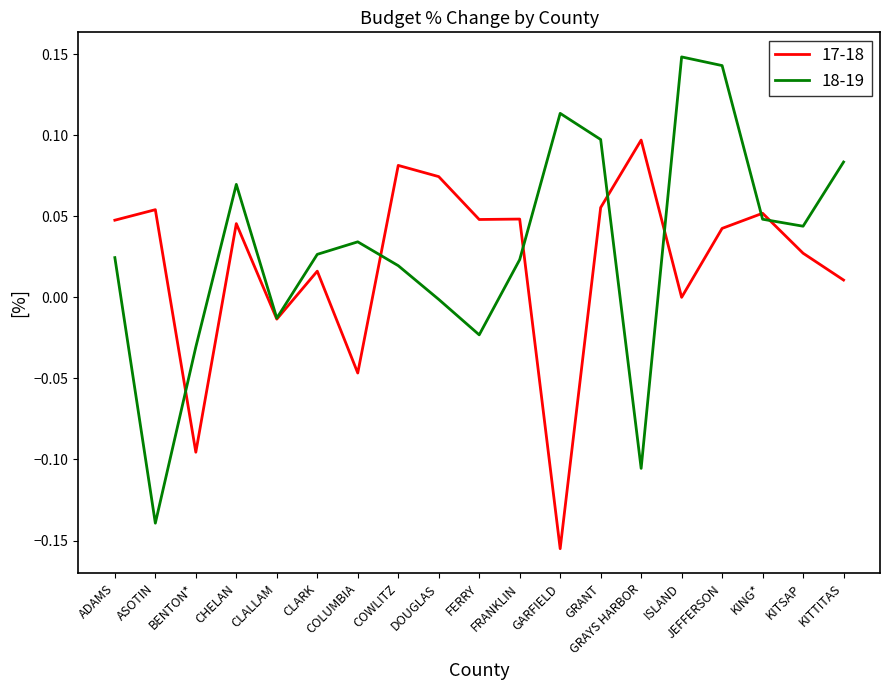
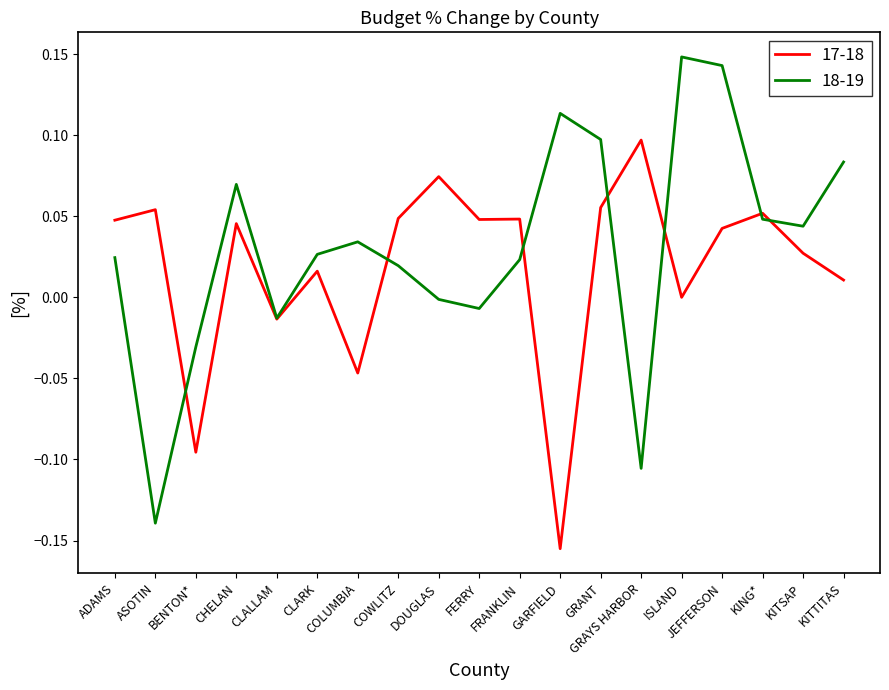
  {
    "17-18": {
      "ADAMS": 0.048,
      "ASOTIN": 0.054,
      "BENTON*": -0.096,
      "CHELAN": 0.045,
      "CLARK": 0.016,
      "COLUMBIA": -0.047,
-     "COWLITZ": 0.081,
+     "COWLITZ": 0.049,
      "DOUGLAS": 0.074,
      "FERRY": 0.048,
      "FRANKLIN": 0.048,
      "GARFIELD": -0.155,
      "GRANT": 0.055,
      "GRAYS HARBOR": 0.097,
      "ISLAND": 0.000,
      "JEFFERSON": 0.042,
      "KING*": 0.052,
      "KITSAP": 0.027,
      "KITTITAS": 0.011
    },
    "18-19": {
      "ADAMS": 0.024,
      "ASOTIN": -0.139,
      "BENTON*": -0.031,
      "CHELAN": 0.070,
      "CLARK": 0.026,
      "COLUMBIA": 0.034,
      "COWLITZ": 0.019,
      "DOUGLAS": -0.001,
-     "FERRY": -0.023,
+     "FERRY": -0.007,
      "FRANKLIN": 0.023,
      "GARFIELD": 0.113,
      "GRANT": 0.097,
      "GRAYS HARBOR": -0.106,
      "ISLAND": 0.148,
      "JEFFERSON": 0.143,
      "KING*": 0.048,
      "KITSAP": 0.044,
      "KITTITAS": 0.083
    }
  }
